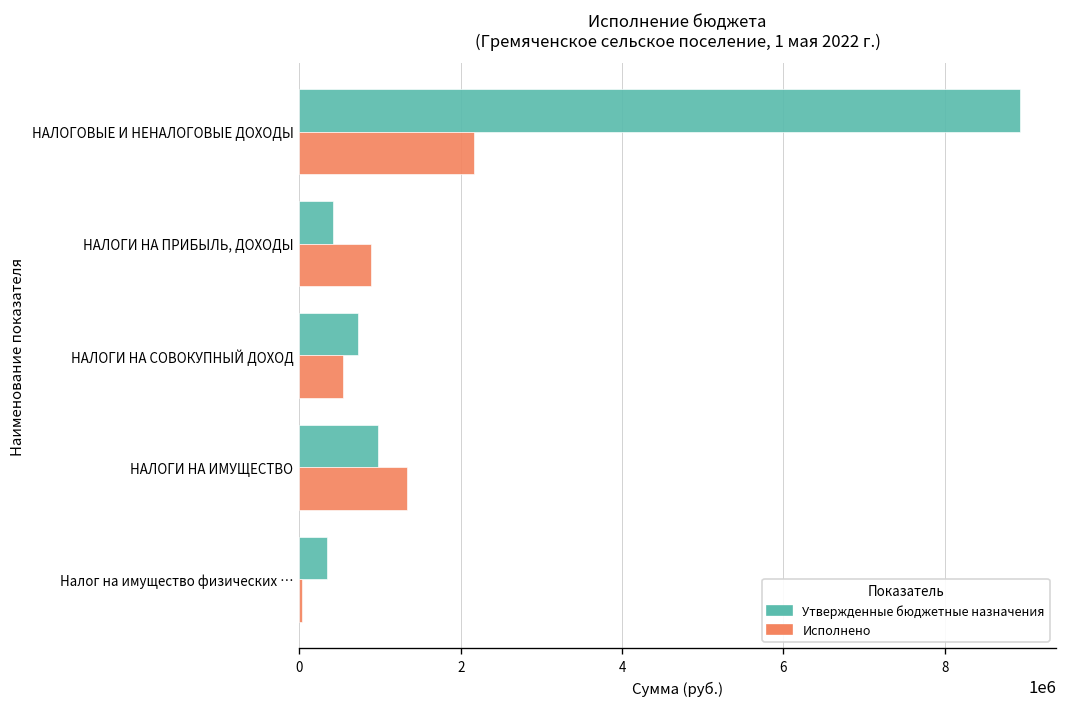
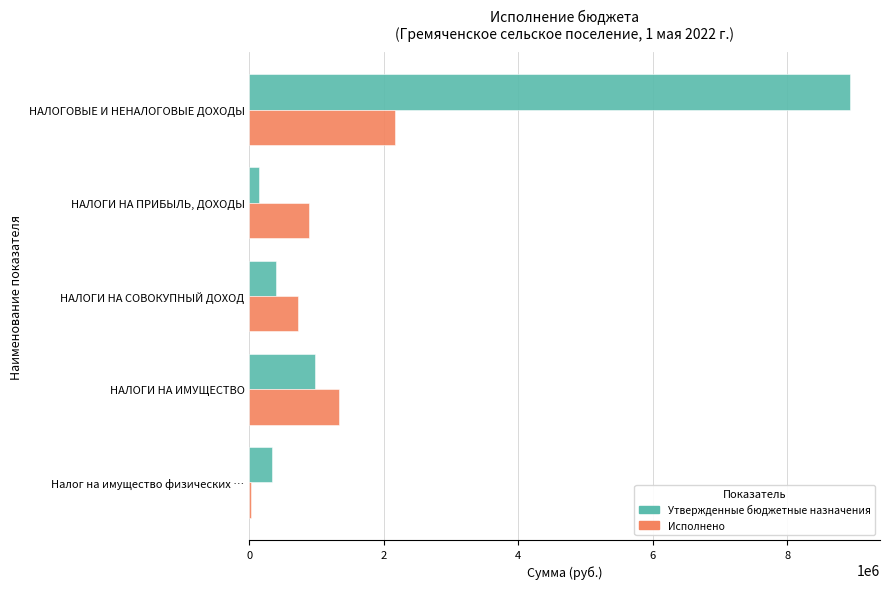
  {
    "Утвержденные бюджетные назначения": {
      "НАЛОГОВЫЕ И НЕНАЛОГОВЫЕ ДОХОДЫ": 8900000,
-     "НАЛОГИ НА ПРИБЫЛЬ, ДОХОДЫ": 400000,
-     "НАЛОГИ НА СОВОКУПНЫЙ ДОХОД": 700000,
+     "НАЛОГИ НА ПРИБЫЛЬ, ДОХОДЫ": 100000,
+     "НАЛОГИ НА СОВОКУПНЫЙ ДОХОД": 400000,
      "НАЛОГИ НА ИМУЩЕСТВО": 1000000,
      "Налог на имущество физических …": 300000
    },
    "Исполнено": {
      "НАЛОГОВЫЕ И НЕНАЛОГОВЫЕ ДОХОДЫ": 2200000,
      "НАЛОГИ НА ПРИБЫЛЬ, ДОХОДЫ": 900000,
-     "НАЛОГИ НА СОВОКУПНЫЙ ДОХОД": 500000,
+     "НАЛОГИ НА СОВОКУПНЫЙ ДОХОД": 700000,
      "НАЛОГИ НА ИМУЩЕСТВО": 1300000
    }
  }
